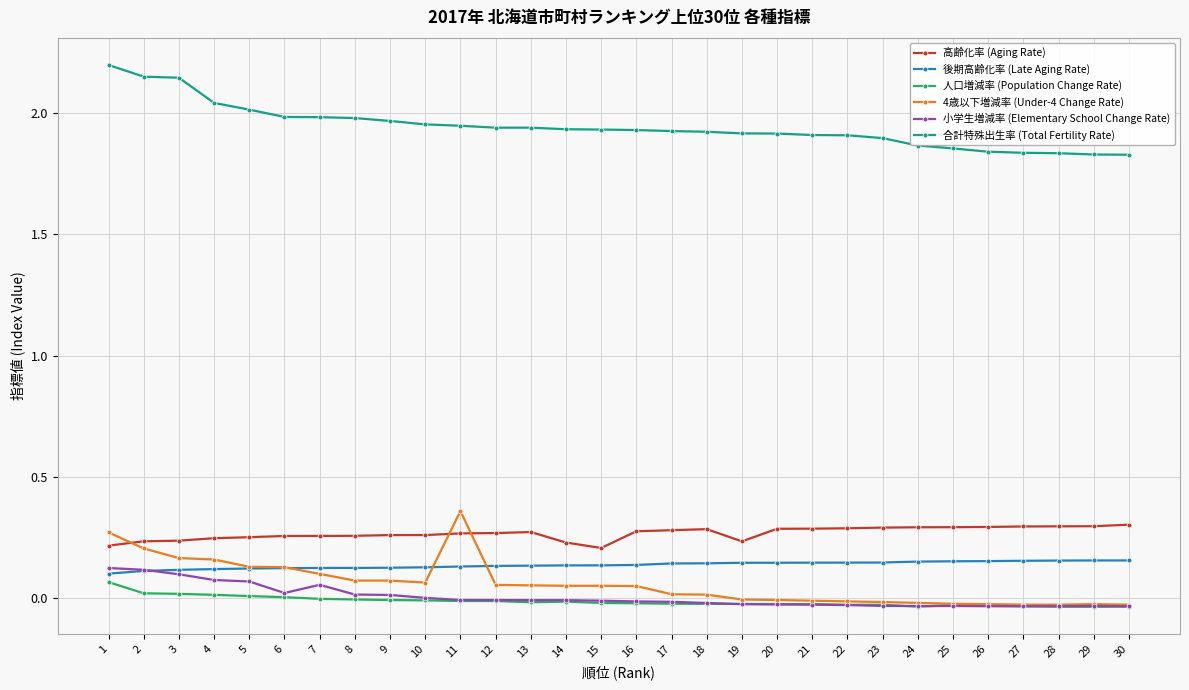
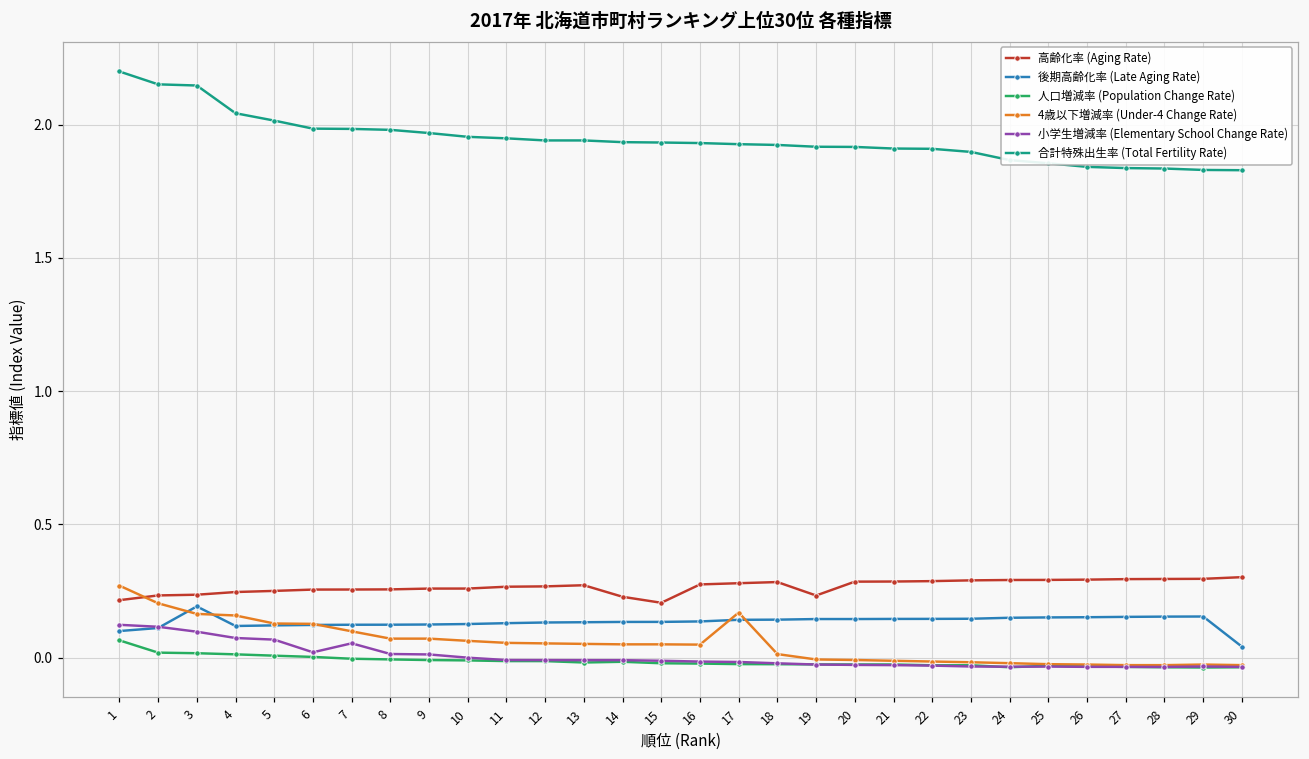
  {
    "高齢化率 (Aging Rate)": {
      "1": 0.22,
      "2": 0.23,
      "3": 0.24,
      "4": 0.25,
      "5": 0.25,
      "6": 0.26,
      "7": 0.26,
      "8": 0.26,
      "9": 0.26,
      "10": 0.26,
      "11": 0.27,
      "12": 0.27,
      "13": 0.27,
      "14": 0.23,
      "15": 0.21,
      "16": 0.27,
      "17": 0.28,
      "18": 0.28,
      "19": 0.23,
      "20": 0.29,
      "21": 0.29,
      "22": 0.29,
      "23": 0.29,
      "24": 0.29,
      "25": 0.29,
      "26": 0.29,
      "27": 0.29,
      "28": 0.30,
      "29": 0.30,
      "30": 0.30
    },
    "後期高齢化率 (Late Aging Rate)": {
      "1": 0.10,
-     "3": 0.12,
+     "3": 0.19,
      "4": 0.12,
      "7": 0.12,
      "8": 0.12,
      "9": 0.12,
      "10": 0.13,
      "11": 0.13,
      "12": 0.13,
      "13": 0.13,
      "14": 0.13,
      "15": 0.13,
      "16": 0.14,
      "17": 0.14,
      "18": 0.14,
      "19": 0.14,
      "20": 0.14,
      "21": 0.15,
      "22": 0.15,
      "23": 0.15,
      "24": 0.15,
      "25": 0.15,
      "26": 0.15,
      "27": 0.15,
      "28": 0.15,
      "29": 0.15,
-     "30": 0.15
+     "30": 0.04
    },
    "4歳以下増減率 (Under-4 Change Rate)": {
      "1": 0.27,
      "2": 0.20,
      "3": 0.16,
      "4": 0.16,
      "7": 0.10,
      "8": 0.07,
      "9": 0.07,
      "10": 0.06,
-     "11": 0.36,
+     "11": 0.06,
      "12": 0.05,
      "13": 0.05,
      "14": 0.05,
      "15": 0.05,
      "16": 0.05,
-     "17": 0.02,
+     "17": 0.17,
      "18": 0.01,
      "19": -0.01,
      "20": -0.01,
      "21": -0.01,
      "22": -0.01,
      "23": -0.02,
      "24": -0.02
    },
    "小学生増減率 (Elementary School Change Rate)": {
      "1": 0.12,
      "3": 0.10,
      "4": 0.07,
      "5": 0.07,
      "6": 0.02,
      "7": 0.05,
      "8": 0.01,
      "9": 0.01
    }
  }
